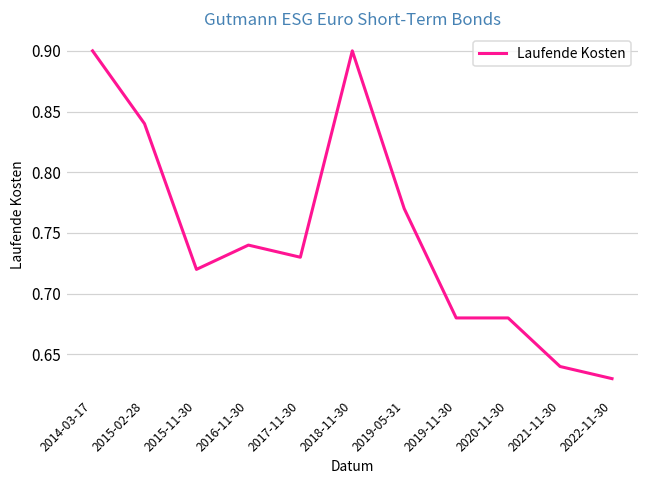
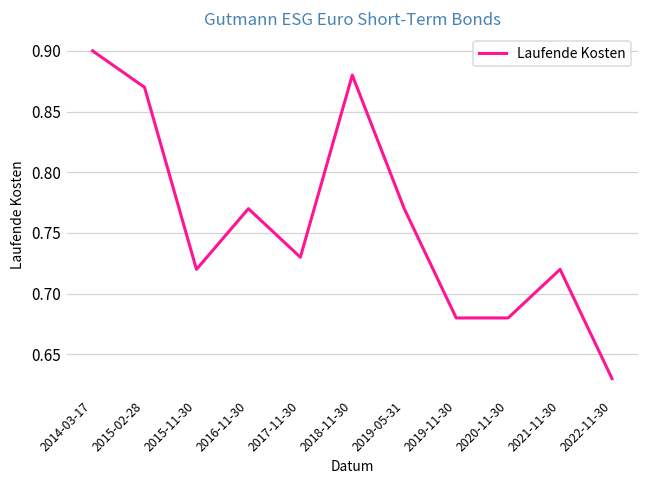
  {
    "2014-03-17": 0.90,
-   "2015-02-28": 0.84,
+   "2015-02-28": 0.87,
    "2015-11-30": 0.72,
-   "2016-11-30": 0.74,
+   "2016-11-30": 0.77,
    "2017-11-30": 0.73,
-   "2018-11-30": 0.90,
+   "2018-11-30": 0.88,
    "2019-05-31": 0.77,
    "2019-11-30": 0.68,
    "2020-11-30": 0.68,
-   "2021-11-30": 0.64,
+   "2021-11-30": 0.72,
    "2022-11-30": 0.63
  }
